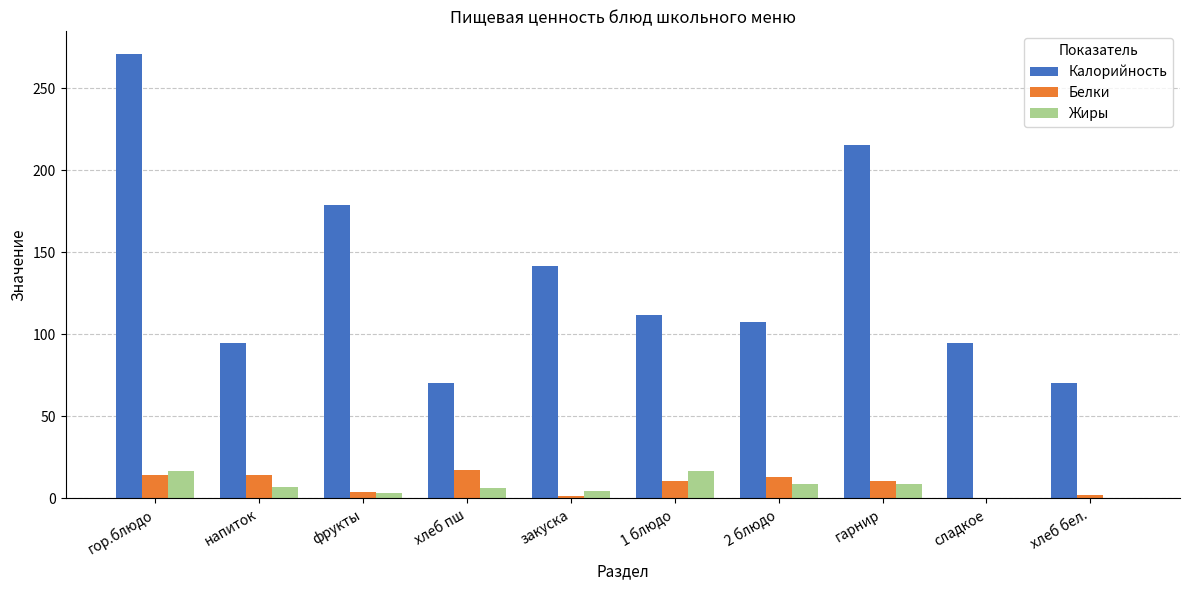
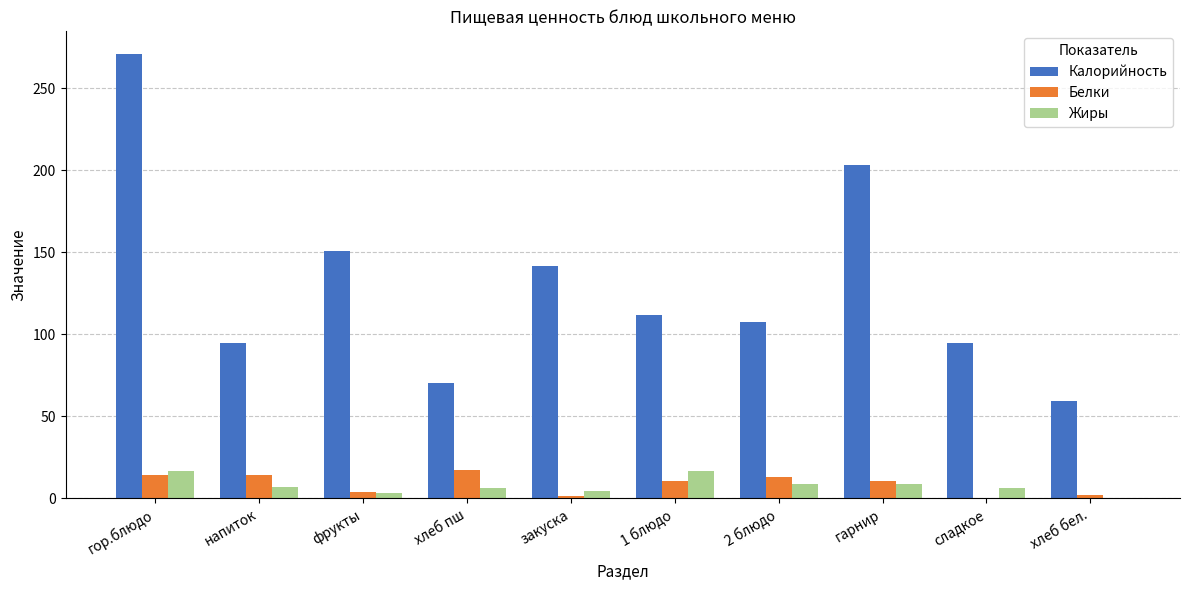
  {
    "Калорийность": {
      "гор.блюдо": 271,
      "напиток": 95,
-     "фрукты": 179,
+     "фрукты": 151,
      "хлеб пш": 70,
      "закуска": 142,
      "1 блюдо": 112,
      "2 блюдо": 108,
-     "гарнир": 215,
+     "гарнир": 203,
      "сладкое": 95,
-     "хлеб бел.": 70
+     "хлеб бел.": 59
    },
    "Белки": {
      "гор.блюдо": 14,
      "напиток": 14,
      "фрукты": 4,
      "хлеб пш": 18,
      "1 блюдо": 11,
      "2 блюдо": 13,
      "гарнир": 10,
      "хлеб бел.": 2
    },
    "Жиры": {
      "гор.блюдо": 17,
      "напиток": 7,
      "фрукты": 3,
      "хлеб пш": 7,
      "закуска": 5,
      "1 блюдо": 17,
      "2 блюдо": 9,
      "гарнир": 9,
-     "сладкое": 0
+     "сладкое": 6
    }
  }
